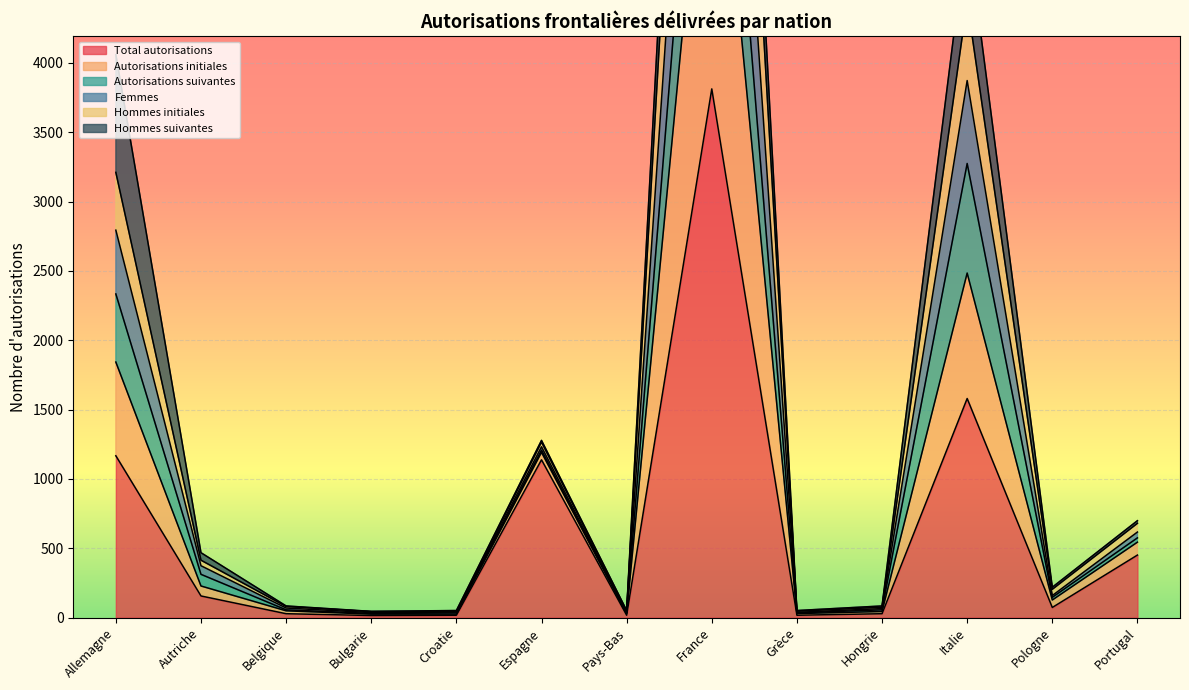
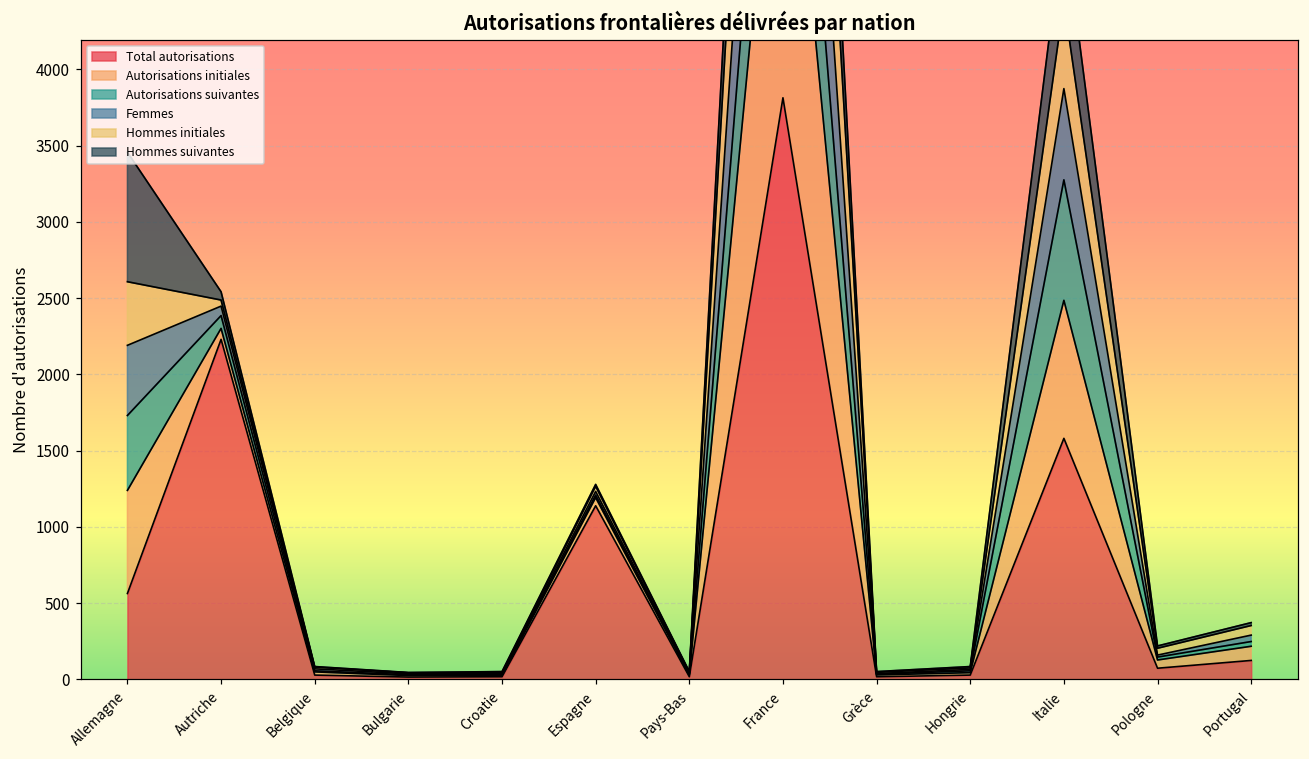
  {
    "Total autorisations": {
-     "Allemagne": 1170,
-     "Autriche": 160,
+     "Allemagne": 560,
+     "Autriche": 2230,
      "Belgique": 30,
      "Espagne": 1140,
      "France": 3810,
      "Italie": 1580,
      "Pologne": 70,
-     "Portugal": 450
+     "Portugal": 120
    },
    "Hommes suivantes": {
      "Autriche": 50,
      "Portugal": 20
    }
  }
